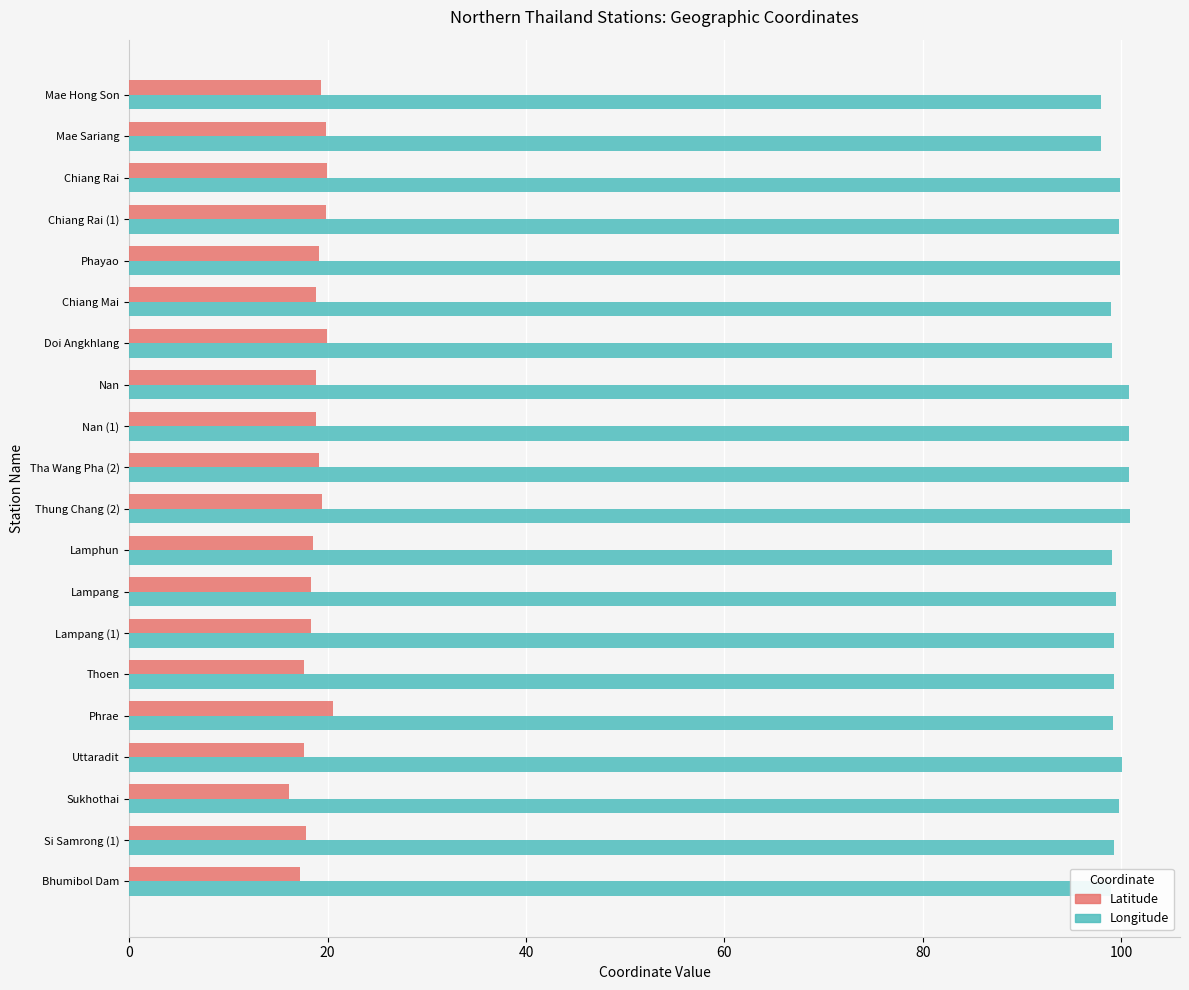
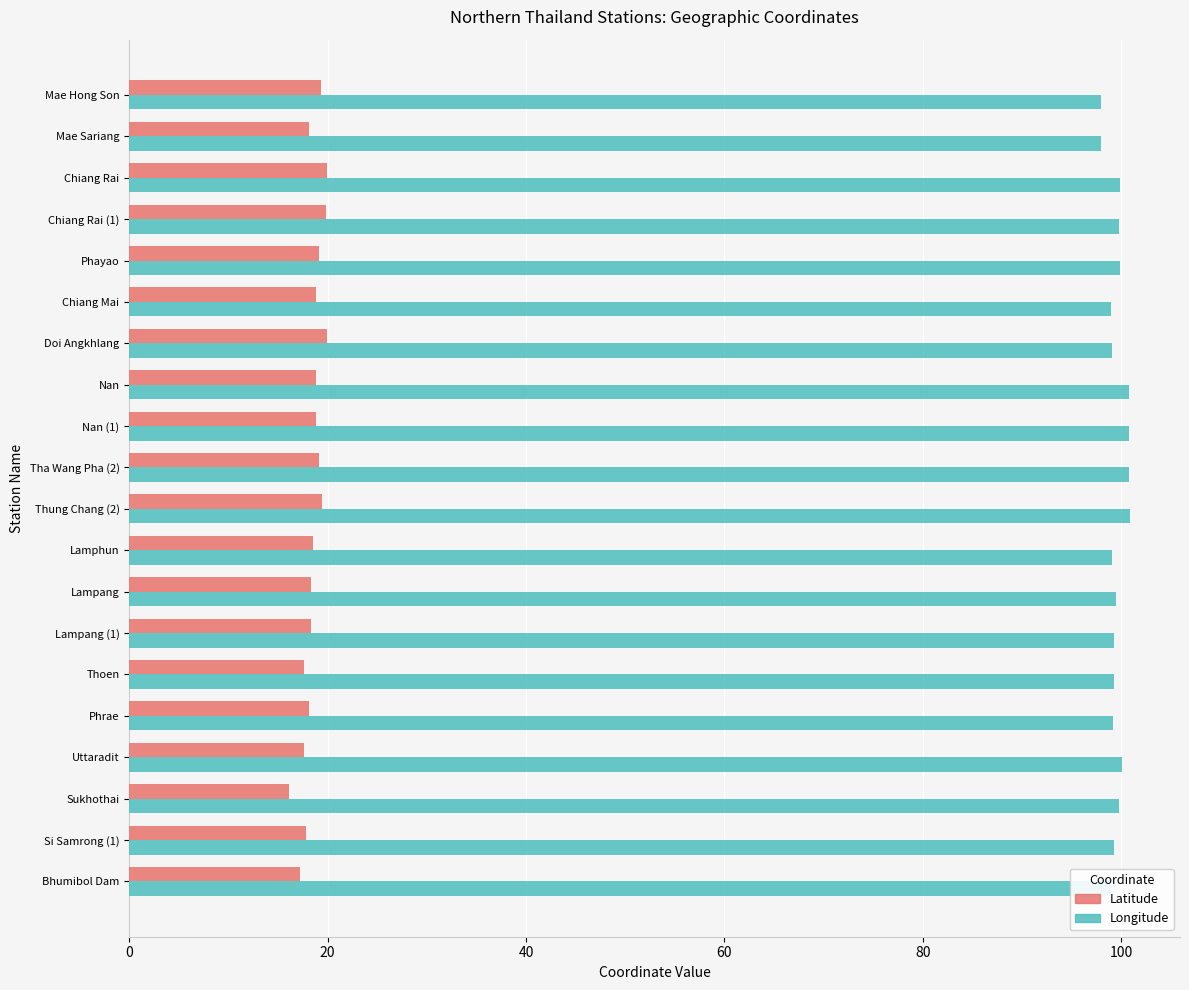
  {
    "Latitude": {
      "Mae Hong Son": 19,
-     "Mae Sariang": 20,
+     "Mae Sariang": 18,
      "Chiang Rai": 20,
      "Chiang Rai (1)": 20,
      "Phayao": 19,
      "Chiang Mai": 19,
      "Doi Angkhlang": 20,
      "Nan": 19,
      "Nan (1)": 19,
      "Tha Wang Pha (2)": 19,
      "Thung Chang (2)": 19,
      "Lamphun": 19,
      "Lampang": 18,
      "Lampang (1)": 18,
      "Thoen": 18,
-     "Phrae": 20,
+     "Phrae": 18,
      "Uttaradit": 18,
      "Sukhothai": 16,
      "Si Samrong (1)": 18,
      "Bhumibol Dam": 17
    },
    "Longitude": {
      "Mae Hong Son": 98,
      "Mae Sariang": 98,
      "Chiang Rai": 100,
      "Chiang Rai (1)": 100,
      "Phayao": 100,
      "Chiang Mai": 99,
      "Doi Angkhlang": 99,
      "Nan": 101,
      "Nan (1)": 101,
      "Tha Wang Pha (2)": 101,
      "Thung Chang (2)": 101,
      "Lamphun": 99,
      "Lampang": 100,
      "Lampang (1)": 99,
      "Thoen": 99,
      "Phrae": 99,
      "Uttaradit": 100,
      "Sukhothai": 100,
      "Si Samrong (1)": 99
    }
  }
